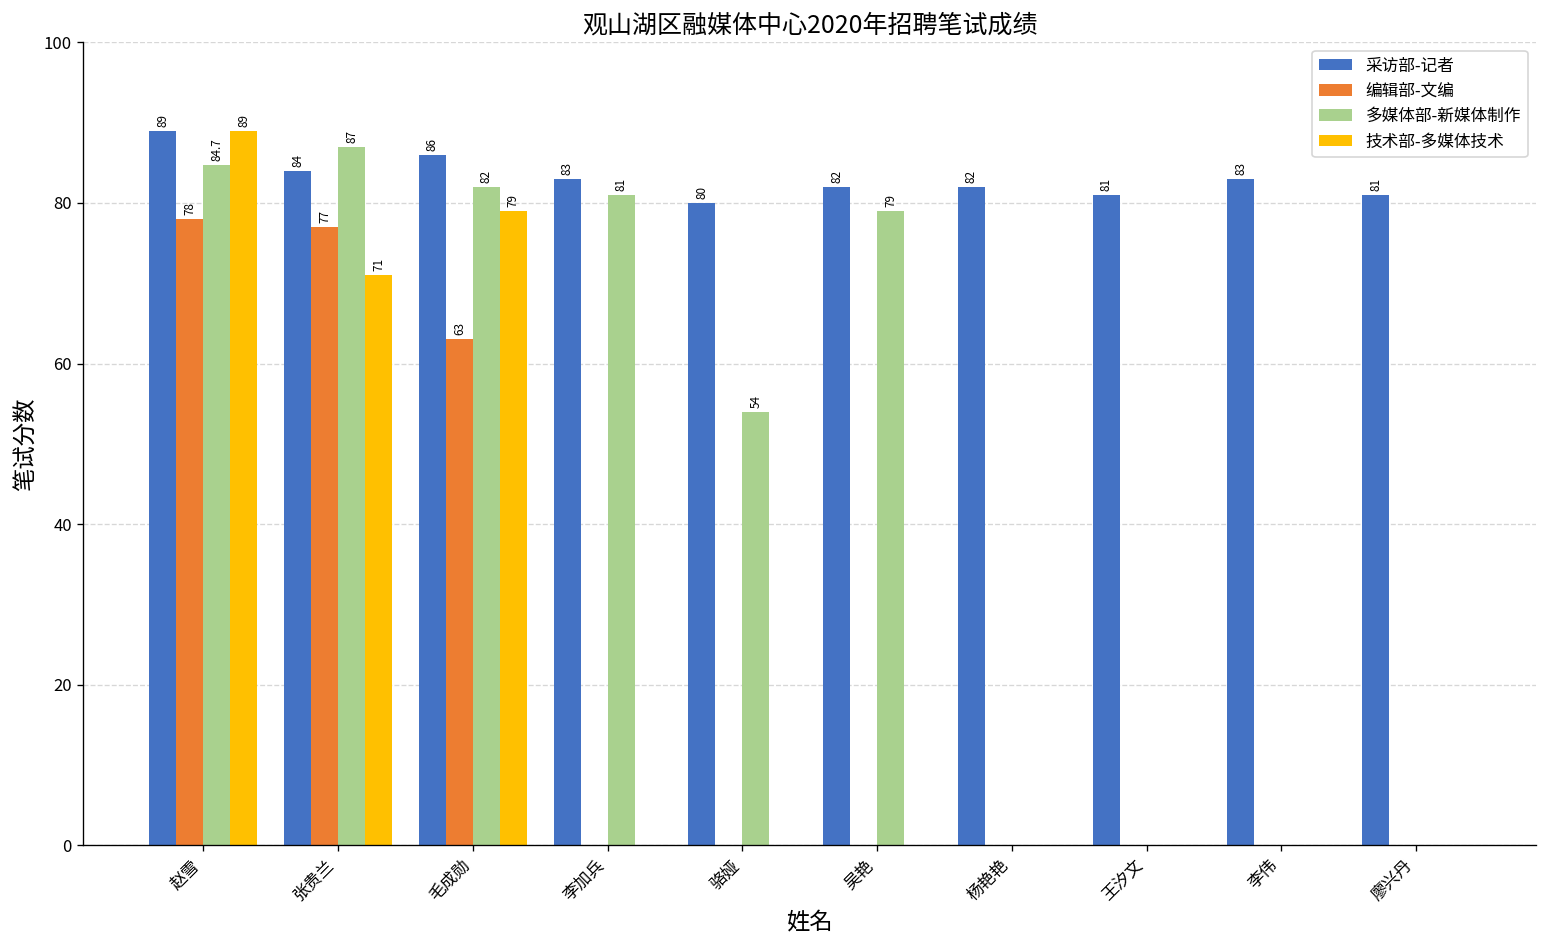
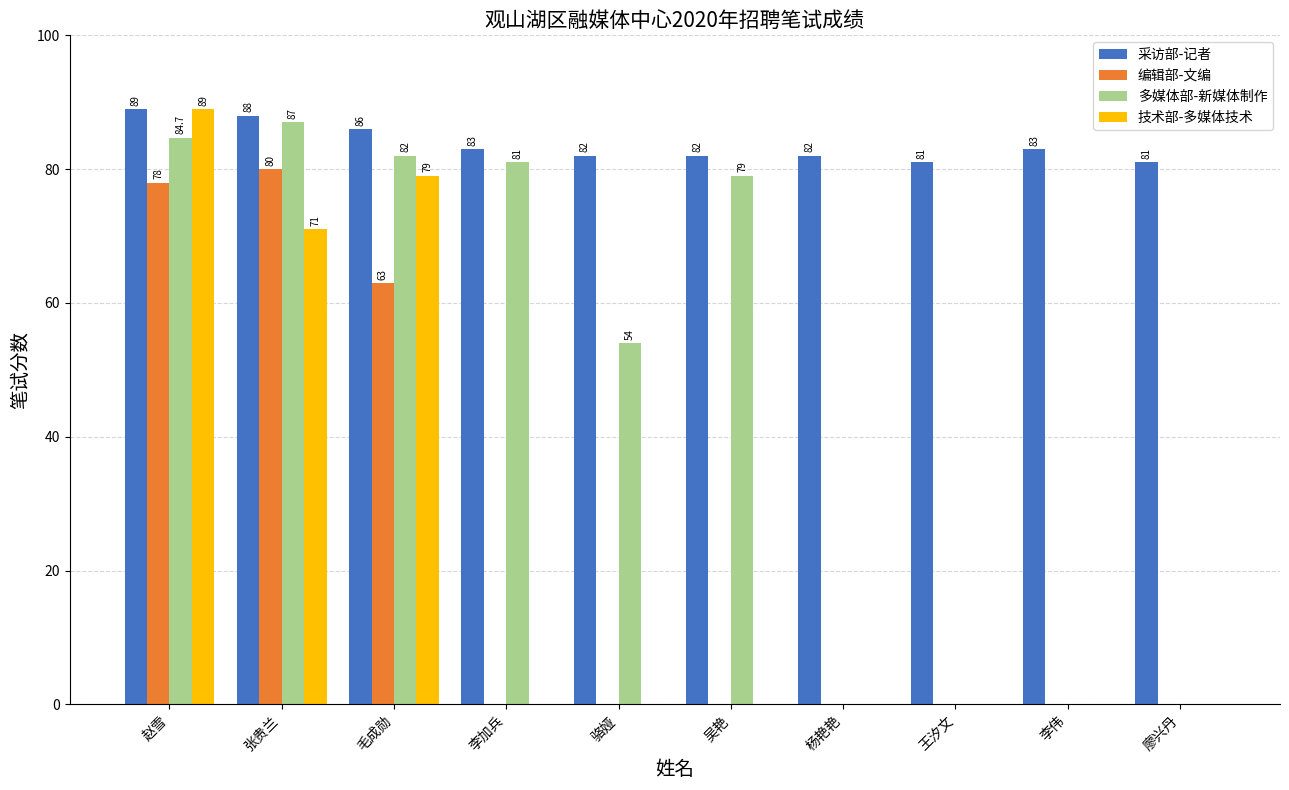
  {
    "采访部-记者": {
      "赵雪": 89,
-     "张贵兰": 84,
+     "张贵兰": 88,
      "毛成勋": 86,
      "李加兵": 83,
-     "骆娅": 80,
+     "骆娅": 82,
      "吴艳": 82,
      "杨艳艳": 82,
      "王汐文": 81,
      "李伟": 83,
      "廖兴丹": 81
    },
    "编辑部-文编": {
      "赵雪": 78,
-     "张贵兰": 77,
+     "张贵兰": 80,
      "毛成勋": 63
    },
    "多媒体部-新媒体制作": {
      "赵雪": 84.7,
      "张贵兰": 87,
      "毛成勋": 82,
      "李加兵": 81,
      "骆娅": 54,
      "吴艳": 79
    },
    "技术部-多媒体技术": {
      "赵雪": 89,
      "张贵兰": 71,
      "毛成勋": 79
    }
  }
